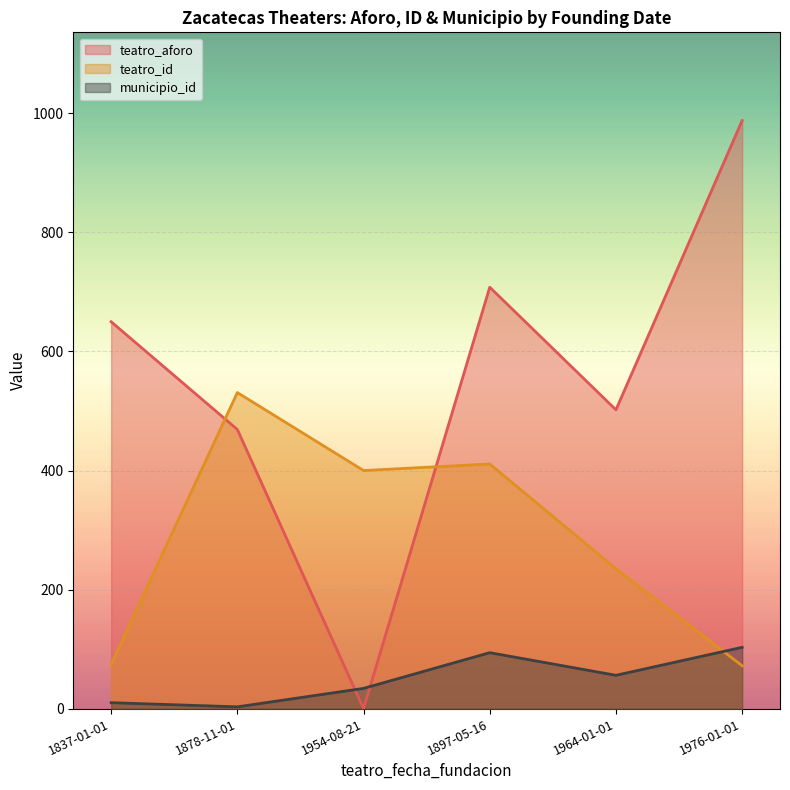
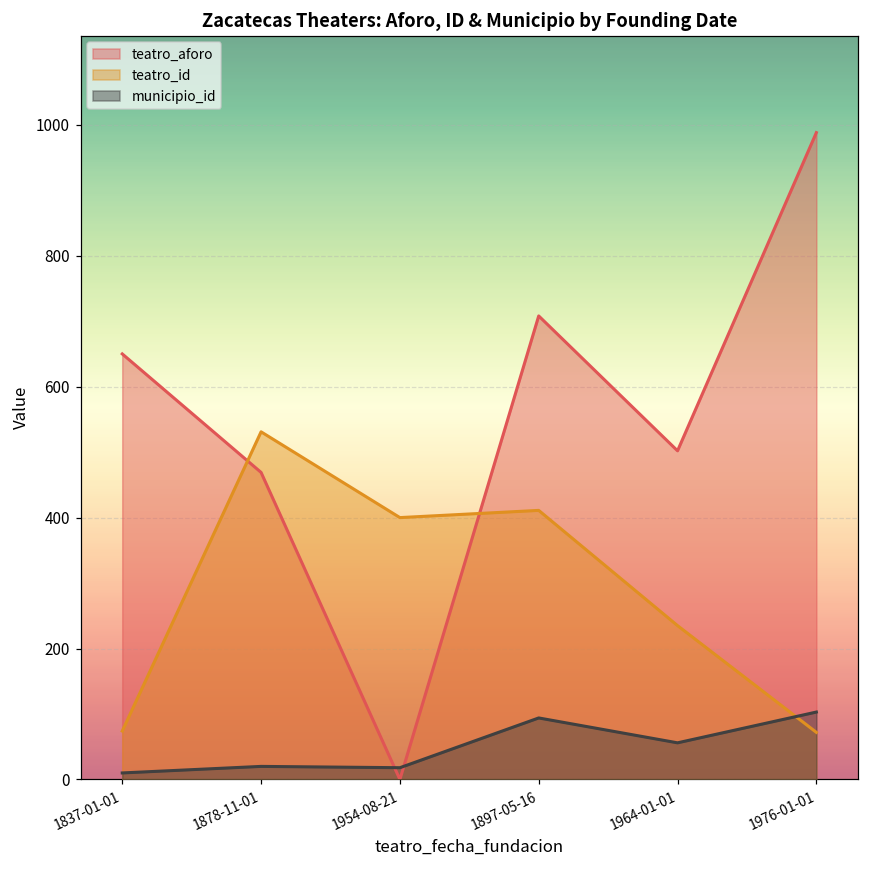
  {
    "municipio_id": {
      "1837-01-01": 10,
-     "1878-11-01": 0,
-     "1954-08-21": 30,
+     "1878-11-01": 20,
+     "1954-08-21": 20,
      "1897-05-16": 90,
      "1964-01-01": 60,
      "1976-01-01": 100
    }
  }
